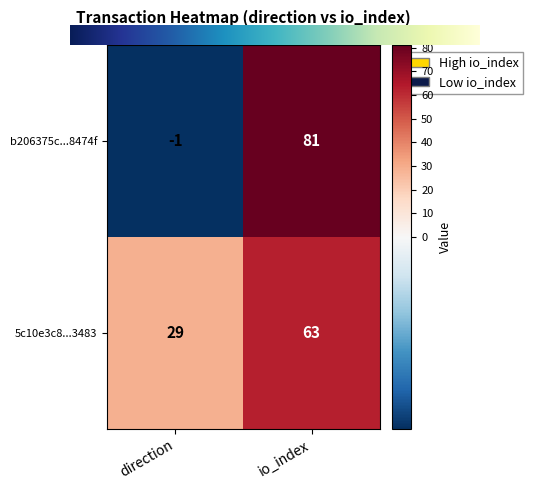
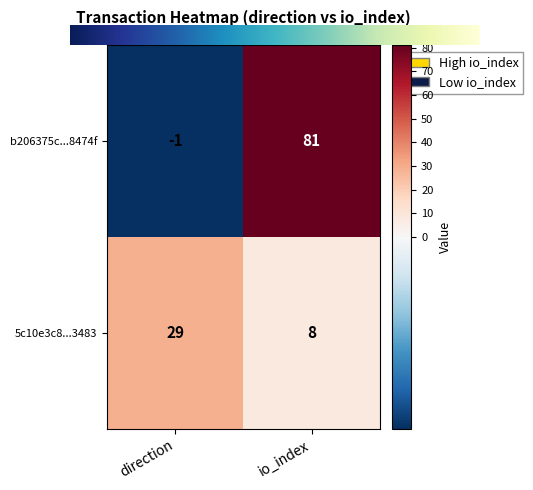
  {
    "b206375c...8474f": {
      "direction": -1,
      "io_index": 81
    },
    "5c10e3c8...3483": {
      "direction": 29,
-     "io_index": 63
+     "io_index": 8
    }
  }
